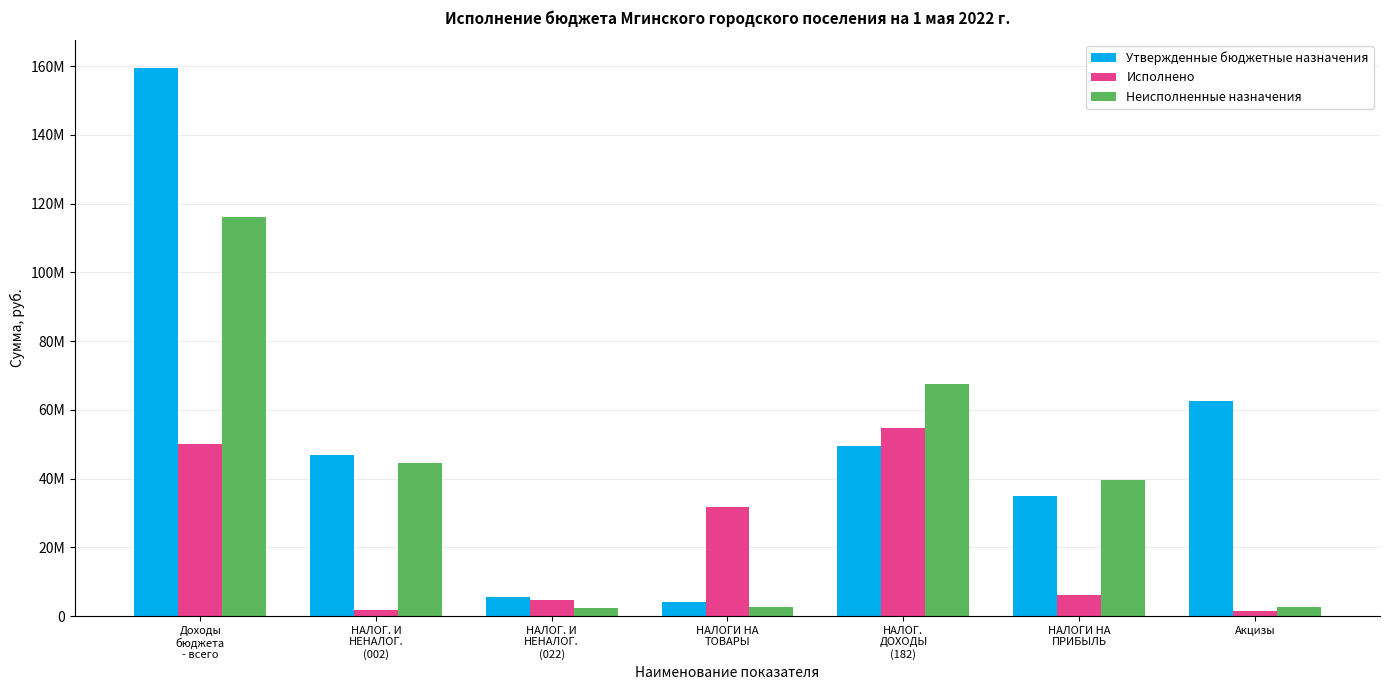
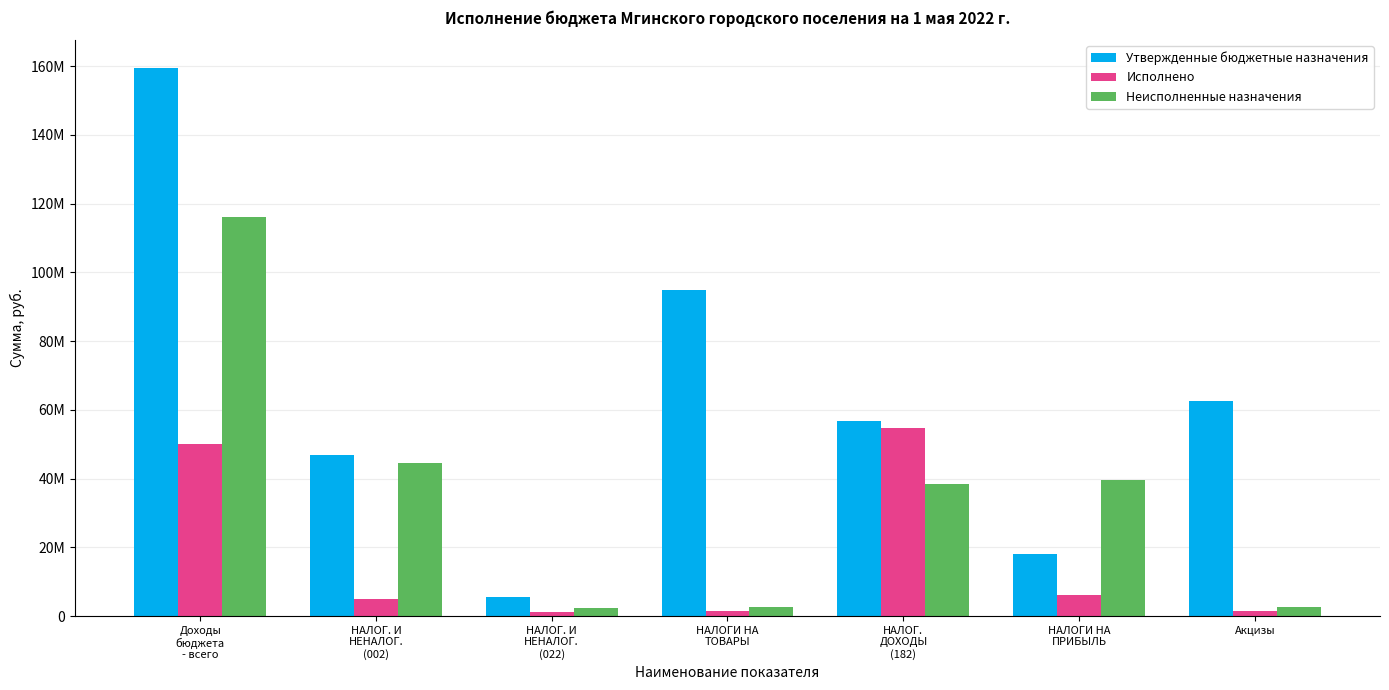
  {
    "Утвержденные бюджетные назначения": {
      "Доходы бюджета - всего": 160000000,
      "НАЛОГ. И НЕНАЛОГ. (002)": 47000000,
      "НАЛОГ. И НЕНАЛОГ. (022)": 6000000,
-     "НАЛОГИ НА ТОВАРЫ": 4000000,
-     "НАЛОГ. ДОХОДЫ (182)": 50000000,
-     "НАЛОГИ НА ПРИБЫЛЬ": 35000000,
+     "НАЛОГИ НА ТОВАРЫ": 95000000,
+     "НАЛОГ. ДОХОДЫ (182)": 57000000,
+     "НАЛОГИ НА ПРИБЫЛЬ": 18000000,
      "Акцизы": 63000000
    },
    "Исполнено": {
      "Доходы бюджета - всего": 50000000,
-     "НАЛОГ. И НЕНАЛОГ. (002)": 2000000,
-     "НАЛОГ. И НЕНАЛОГ. (022)": 5000000,
-     "НАЛОГИ НА ТОВАРЫ": 32000000,
+     "НАЛОГ. И НЕНАЛОГ. (002)": 5000000,
+     "НАЛОГ. И НЕНАЛОГ. (022)": 1000000,
+     "НАЛОГИ НА ТОВАРЫ": 1000000,
      "НАЛОГ. ДОХОДЫ (182)": 55000000,
      "НАЛОГИ НА ПРИБЫЛЬ": 6000000,
      "Акцизы": 1000000
    },
    "Неисполненные назначения": {
      "Доходы бюджета - всего": 116000000,
      "НАЛОГ. И НЕНАЛОГ. (002)": 45000000,
      "НАЛОГ. И НЕНАЛОГ. (022)": 2000000,
      "НАЛОГИ НА ТОВАРЫ": 3000000,
-     "НАЛОГ. ДОХОДЫ (182)": 67000000,
+     "НАЛОГ. ДОХОДЫ (182)": 38000000,
      "НАЛОГИ НА ПРИБЫЛЬ": 40000000,
      "Акцизы": 3000000
    }
  }
